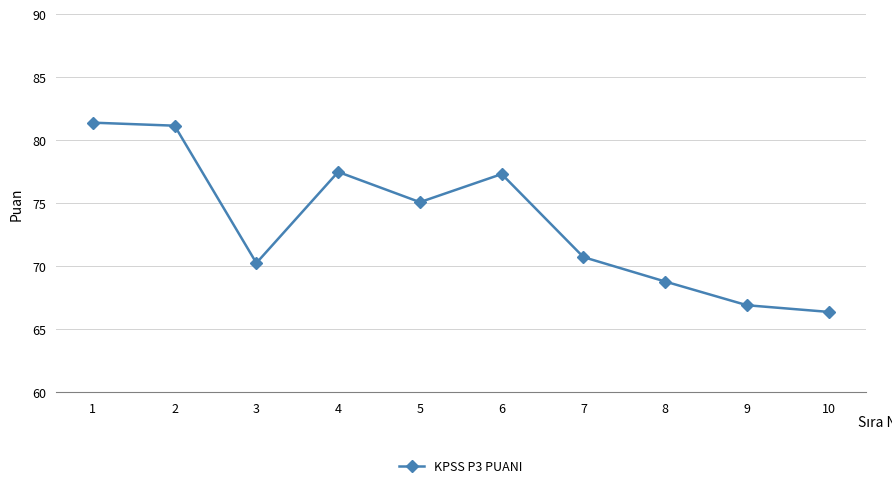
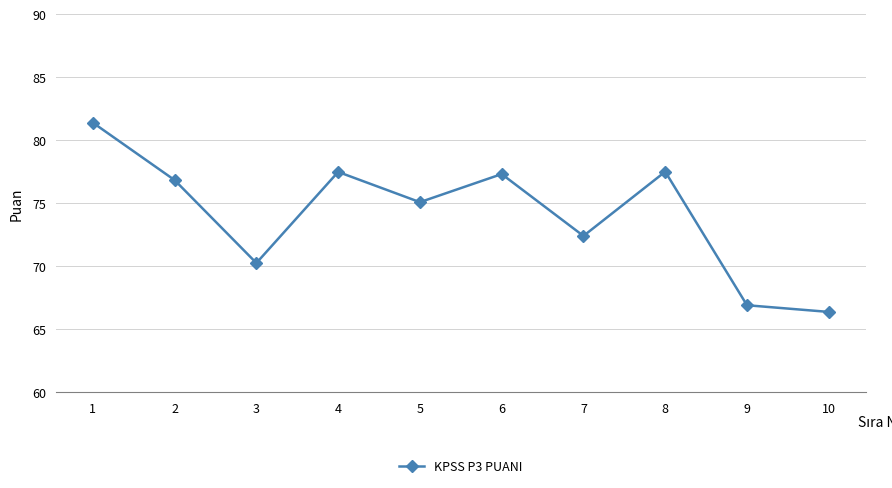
  {
    "1": 81.4,
-   "2": 81.1,
+   "2": 76.8,
    "3": 70.2,
    "4": 77.5,
    "5": 75.1,
    "6": 77.3,
-   "7": 70.7,
-   "8": 68.8,
+   "7": 72.4,
+   "8": 77.5,
    "9": 66.9,
    "10": 66.4
  }
